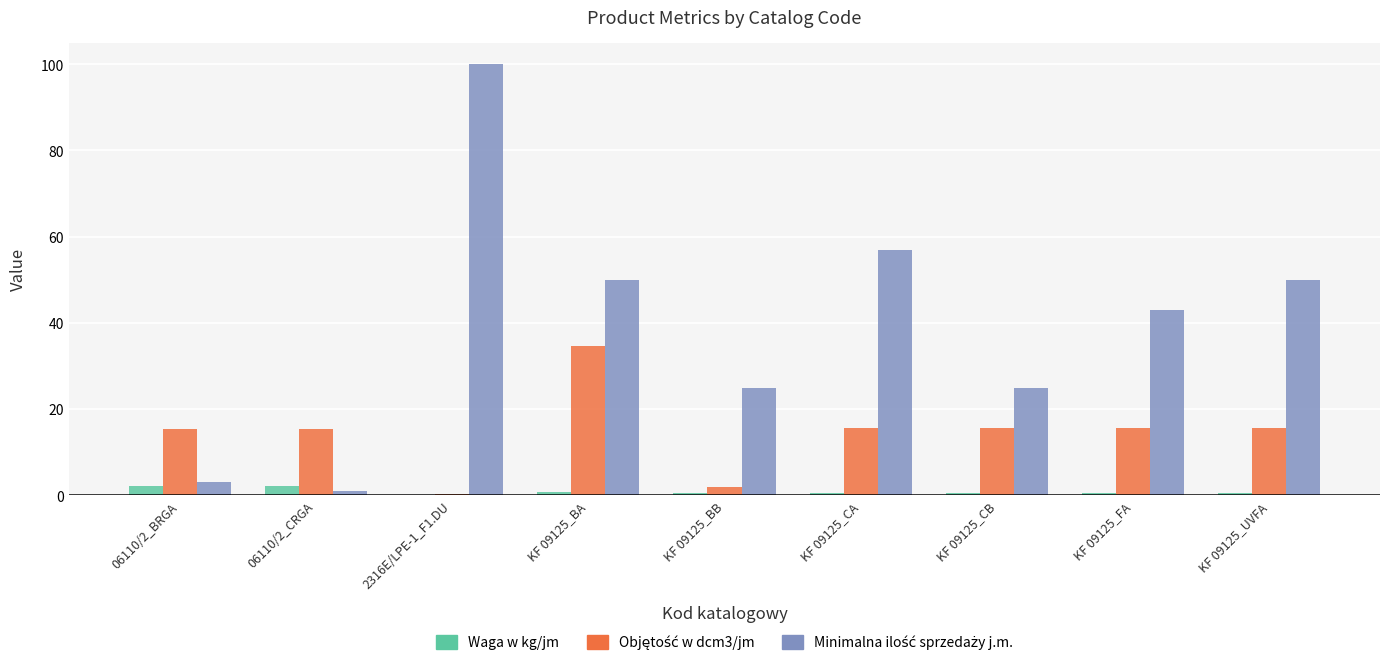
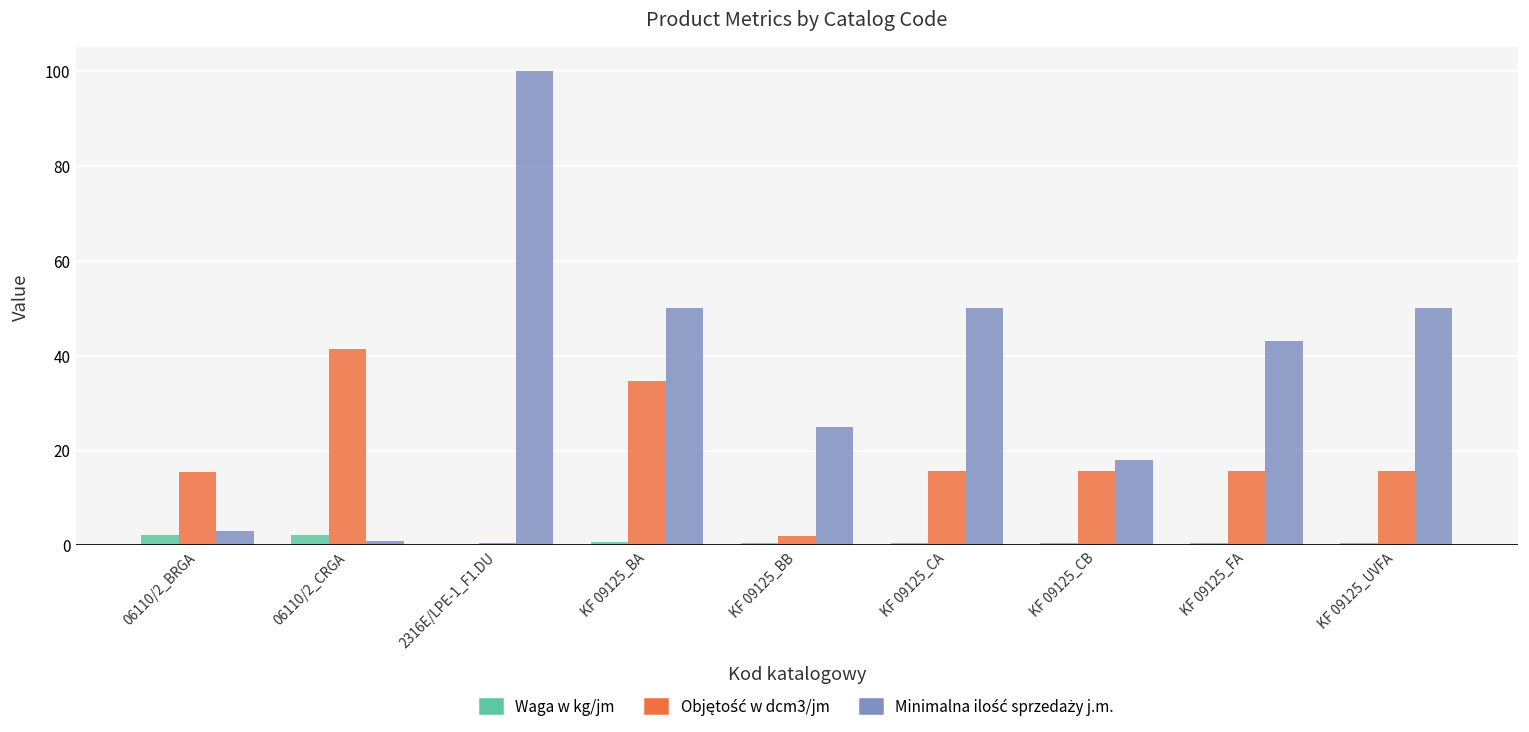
  {
    "Waga w kg/jm": {
      "06110/2_BRGA": 2,
      "06110/2_CRGA": 2,
      "KF 09125_BA": 1,
      "KF 09125_BB": 1,
      "KF 09125_CA": 1,
      "KF 09125_CB": 1,
      "KF 09125_FA": 1,
      "KF 09125_UVFA": 1
    },
    "Objętość w dcm3/jm": {
      "06110/2_BRGA": 15,
-     "06110/2_CRGA": 15,
+     "06110/2_CRGA": 41,
      "KF 09125_BA": 35,
      "KF 09125_BB": 2,
      "KF 09125_CA": 16,
      "KF 09125_CB": 16,
      "KF 09125_FA": 16,
      "KF 09125_UVFA": 16
    },
    "Minimalna ilość sprzedaży j.m.": {
      "06110/2_BRGA": 3,
      "06110/2_CRGA": 1,
      "2316E/LPE-1_F1.DU": 100,
      "KF 09125_BA": 50,
      "KF 09125_BB": 25,
-     "KF 09125_CA": 57,
-     "KF 09125_CB": 25,
+     "KF 09125_CA": 50,
+     "KF 09125_CB": 18,
      "KF 09125_FA": 43,
      "KF 09125_UVFA": 50
    }
  }
